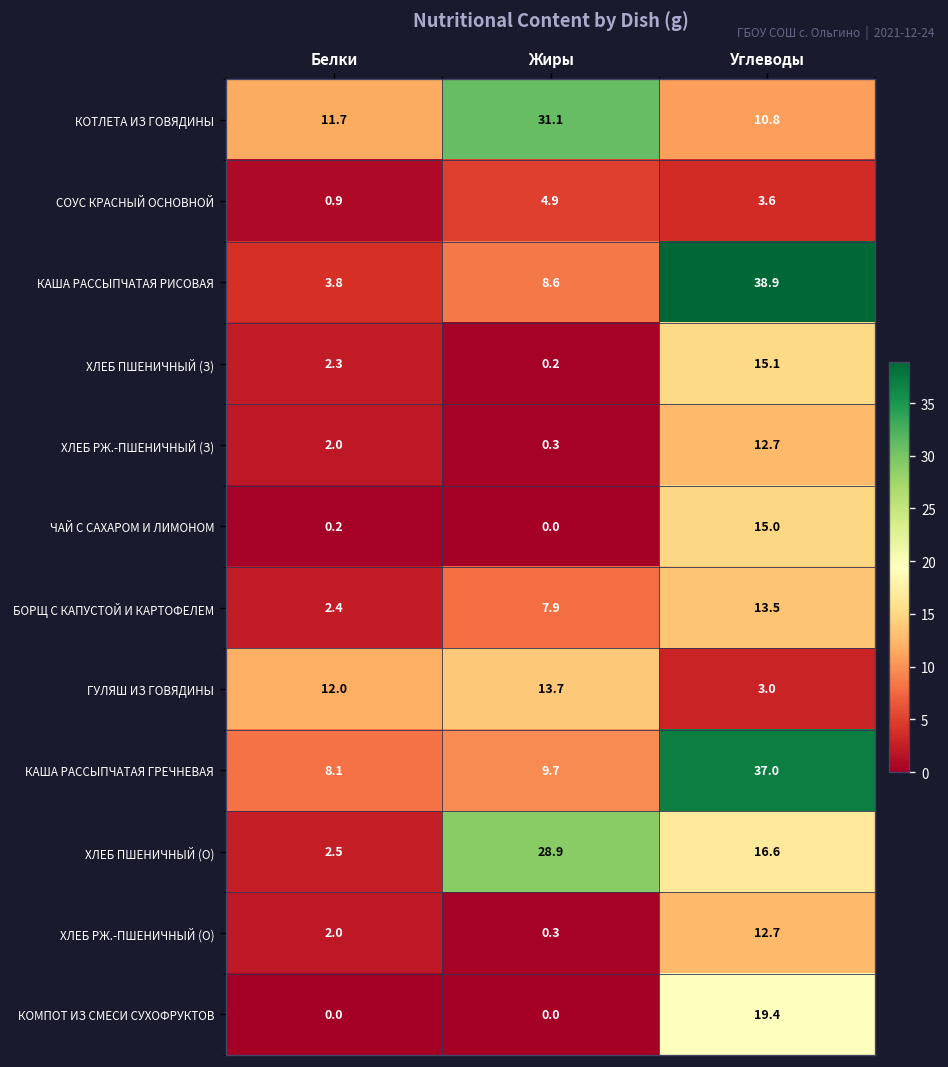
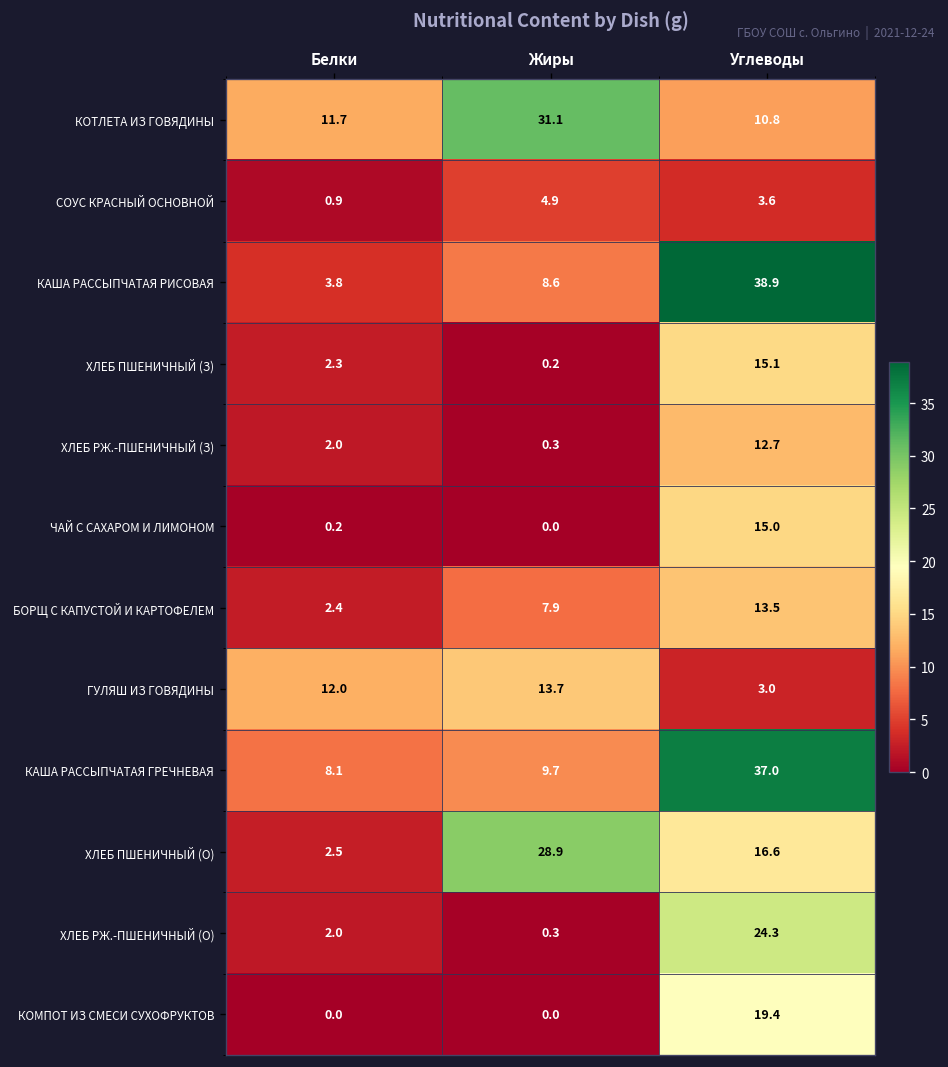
  {
    "КОТЛЕТА ИЗ ГОВЯДИНЫ": {
      "Белки": 11.7,
      "Жиры": 31.1,
      "Углеводы": 10.8
    },
    "СОУС КРАСНЫЙ ОСНОВНОЙ": {
      "Белки": 0.9,
      "Жиры": 4.9,
      "Углеводы": 3.6
    },
    "КАША РАССЫПЧАТАЯ РИСОВАЯ": {
      "Белки": 3.8,
      "Жиры": 8.6,
      "Углеводы": 38.9
    },
    "ХЛЕБ ПШЕНИЧНЫЙ (З)": {
      "Белки": 2.3,
      "Жиры": 0.2,
      "Углеводы": 15.1
    },
    "ХЛЕБ РЖ.-ПШЕНИЧНЫЙ (З)": {
      "Белки": 2.0,
      "Жиры": 0.3,
      "Углеводы": 12.7
    },
    "ЧАЙ С САХАРОМ И ЛИМОНОМ": {
      "Белки": 0.2,
      "Жиры": 0.0,
      "Углеводы": 15.0
    },
    "БОРЩ С КАПУСТОЙ И КАРТОФЕЛЕМ": {
      "Белки": 2.4,
      "Жиры": 7.9,
      "Углеводы": 13.5
    },
    "ГУЛЯШ ИЗ ГОВЯДИНЫ": {
      "Белки": 12.0,
      "Жиры": 13.7,
      "Углеводы": 3.0
    },
    "КАША РАССЫПЧАТАЯ ГРЕЧНЕВАЯ": {
      "Белки": 8.1,
      "Жиры": 9.7,
      "Углеводы": 37.0
    },
    "ХЛЕБ ПШЕНИЧНЫЙ (О)": {
      "Белки": 2.5,
      "Жиры": 28.9,
      "Углеводы": 16.6
    },
    "ХЛЕБ РЖ.-ПШЕНИЧНЫЙ (О)": {
      "Белки": 2.0,
      "Жиры": 0.3,
-     "Углеводы": 12.7
+     "Углеводы": 24.3
    },
    "КОМПОТ ИЗ СМЕСИ СУХОФРУКТОВ": {
      "Белки": 0.0,
      "Жиры": 0.0,
      "Углеводы": 19.4
    }
  }
